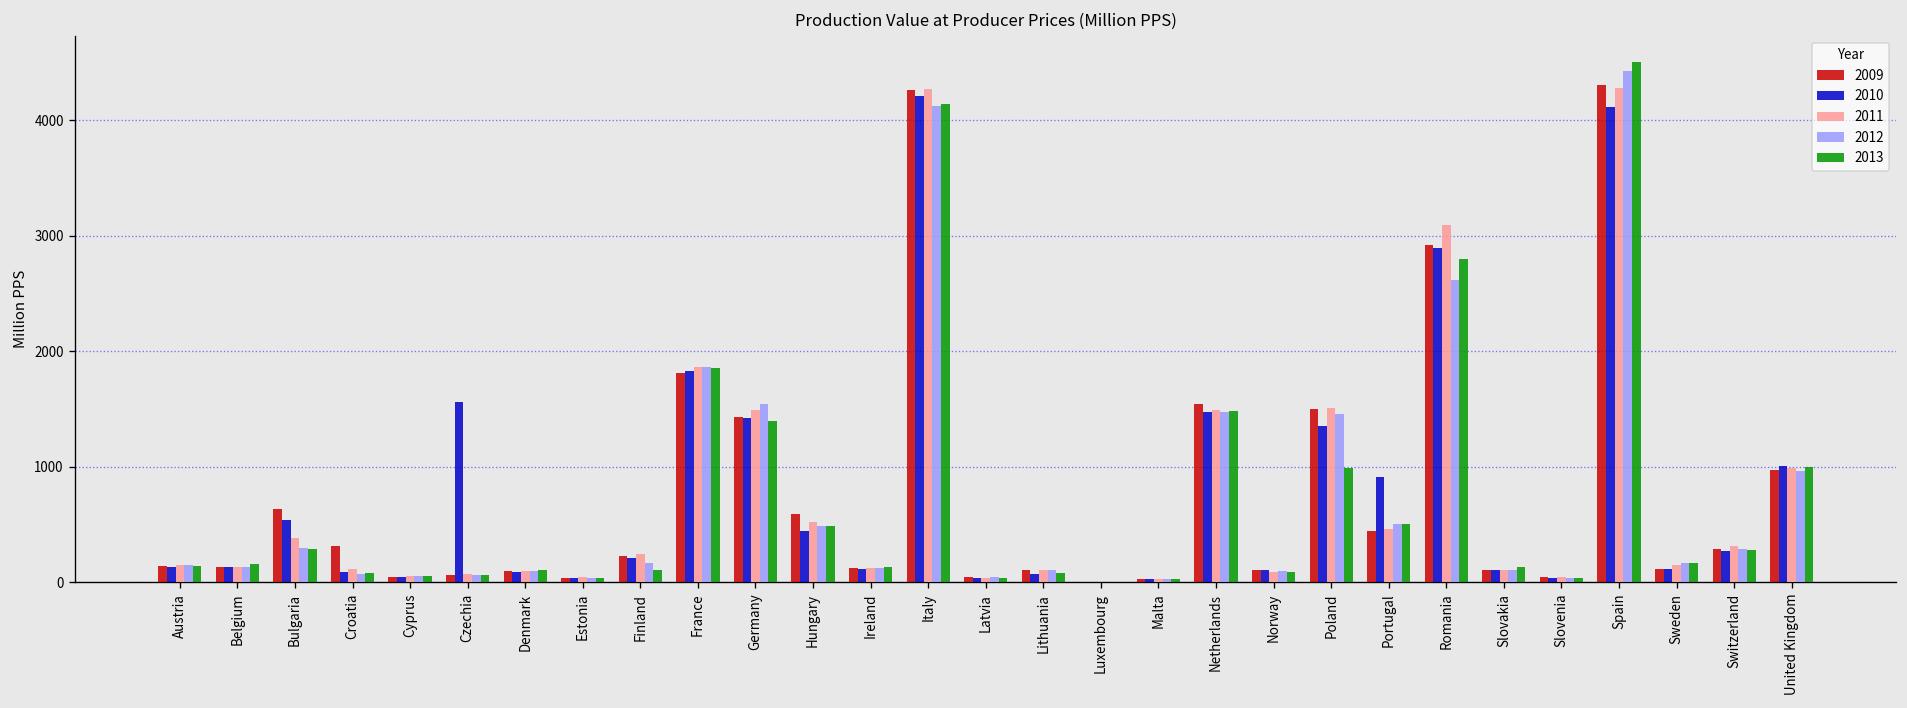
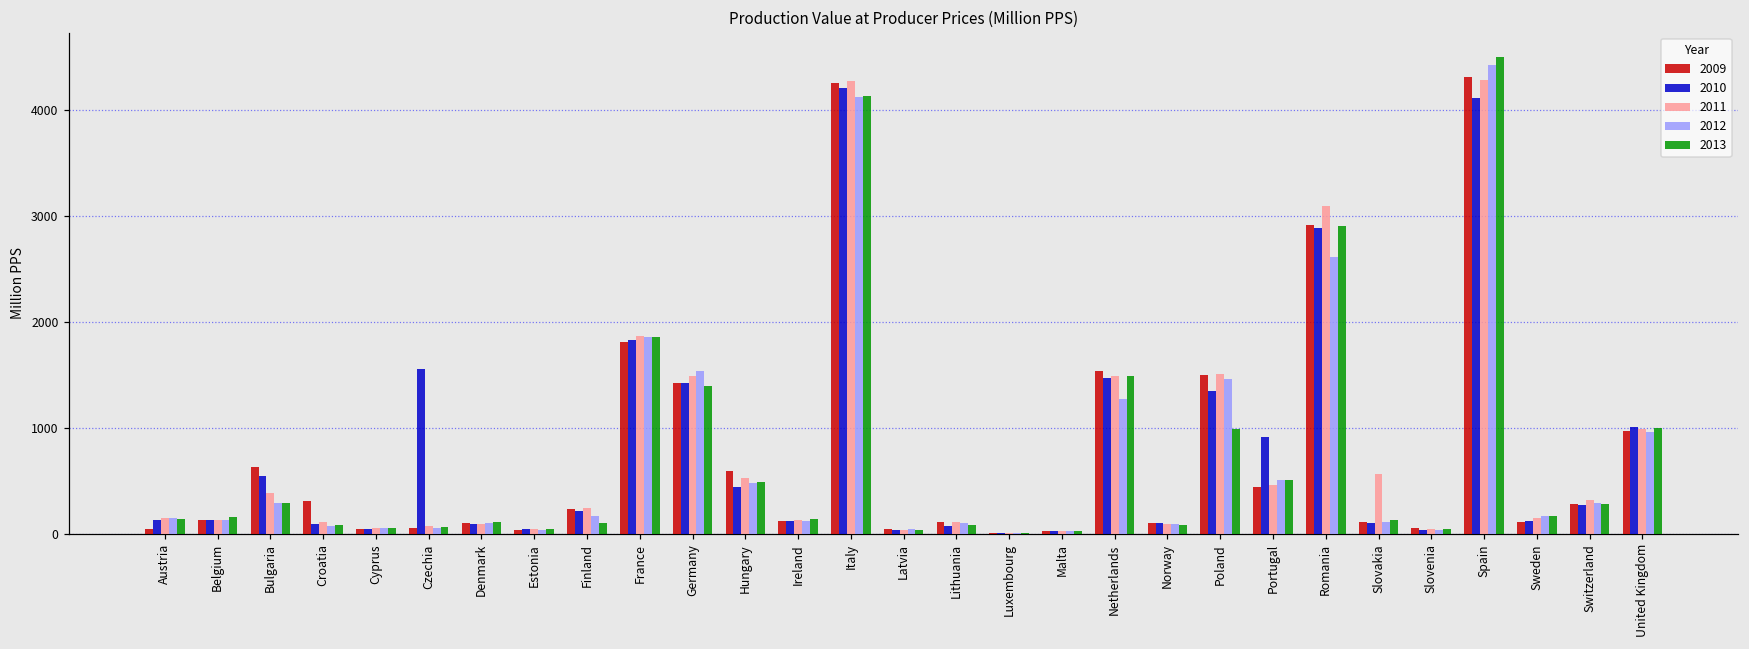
  {
    "2009": {
-     "Austria": 100,
+     "Austria": 0,
      "Belgium": 100,
      "Bulgaria": 600,
      "Croatia": 300,
      "Cyprus": 0,
      "Czechia": 100,
      "Denmark": 100,
      "Estonia": 0,
      "Finland": 200,
      "France": 1800,
      "Germany": 1400,
      "Hungary": 600,
      "Ireland": 100,
      "Italy": 4300,
      "Latvia": 0,
      "Lithuania": 100,
      "Malta": 0,
      "Netherlands": 1500,
      "Norway": 100,
      "Poland": 1500,
      "Portugal": 400,
      "Romania": 2900,
      "Slovakia": 100,
      "Slovenia": 0,
      "Spain": 4300,
      "Sweden": 100,
      "Switzerland": 300,
      "United Kingdom": 1000
    },
    "2010": {
      "Austria": 100,
      "Belgium": 100,
      "Bulgaria": 500,
      "Croatia": 100,
      "Cyprus": 0,
      "Czechia": 1600,
      "Denmark": 100,
      "Estonia": 0,
      "Finland": 200,
      "France": 1800,
      "Germany": 1400,
      "Hungary": 400,
      "Ireland": 100,
      "Italy": 4200,
      "Latvia": 0,
      "Lithuania": 100,
      "Malta": 0,
      "Netherlands": 1500,
      "Norway": 100,
      "Poland": 1300,
      "Portugal": 900,
      "Romania": 2900,
      "Slovakia": 100,
      "Slovenia": 0,
      "Spain": 4100,
      "Sweden": 100,
      "Switzerland": 300,
      "United Kingdom": 1000
    },
    "2011": {
      "Austria": 200,
      "Belgium": 100,
      "Bulgaria": 400,
      "Croatia": 100,
      "Cyprus": 0,
      "Czechia": 100,
      "Denmark": 100,
      "Estonia": 0,
      "Finland": 200,
      "France": 1900,
      "Germany": 1500,
      "Hungary": 500,
      "Ireland": 100,
      "Italy": 4300,
      "Latvia": 0,
      "Lithuania": 100,
      "Malta": 0,
      "Netherlands": 1500,
      "Norway": 100,
      "Poland": 1500,
      "Portugal": 500,
      "Romania": 3100,
-     "Slovakia": 100,
+     "Slovakia": 600,
      "Slovenia": 0,
      "Spain": 4300,
      "Sweden": 100,
      "Switzerland": 300,
      "United Kingdom": 1000
    },
    "2012": {
      "Austria": 100,
      "Belgium": 100,
      "Bulgaria": 300,
      "Croatia": 100,
      "Cyprus": 100,
      "Czechia": 100,
      "Denmark": 100,
      "Estonia": 0,
      "Finland": 200,
      "France": 1900,
      "Germany": 1500,
      "Hungary": 500,
      "Ireland": 100,
      "Italy": 4100,
      "Latvia": 0,
      "Lithuania": 100,
      "Malta": 0,
-     "Netherlands": 1500,
+     "Netherlands": 1300,
      "Norway": 100,
      "Poland": 1500,
      "Portugal": 500,
      "Romania": 2600,
      "Slovakia": 100,
      "Slovenia": 0,
      "Spain": 4400,
      "Sweden": 200,
      "Switzerland": 300,
      "United Kingdom": 1000
    },
    "2013": {
      "Austria": 100,
      "Belgium": 200,
      "Bulgaria": 300,
      "Croatia": 100,
      "Cyprus": 100,
      "Czechia": 100,
      "Denmark": 100,
      "Estonia": 0,
      "Finland": 100,
      "France": 1900,
      "Germany": 1400,
      "Hungary": 500,
      "Ireland": 100,
      "Italy": 4100,
      "Latvia": 0,
      "Lithuania": 100,
      "Malta": 0,
      "Netherlands": 1500,
      "Norway": 100,
      "Poland": 1000,
      "Portugal": 500,
-     "Romania": 2800,
+     "Romania": 2900,
      "Slovakia": 100,
      "Slovenia": 0,
      "Spain": 4500,
      "Sweden": 200,
      "Switzerland": 300,
      "United Kingdom": 1000
    }
  }
